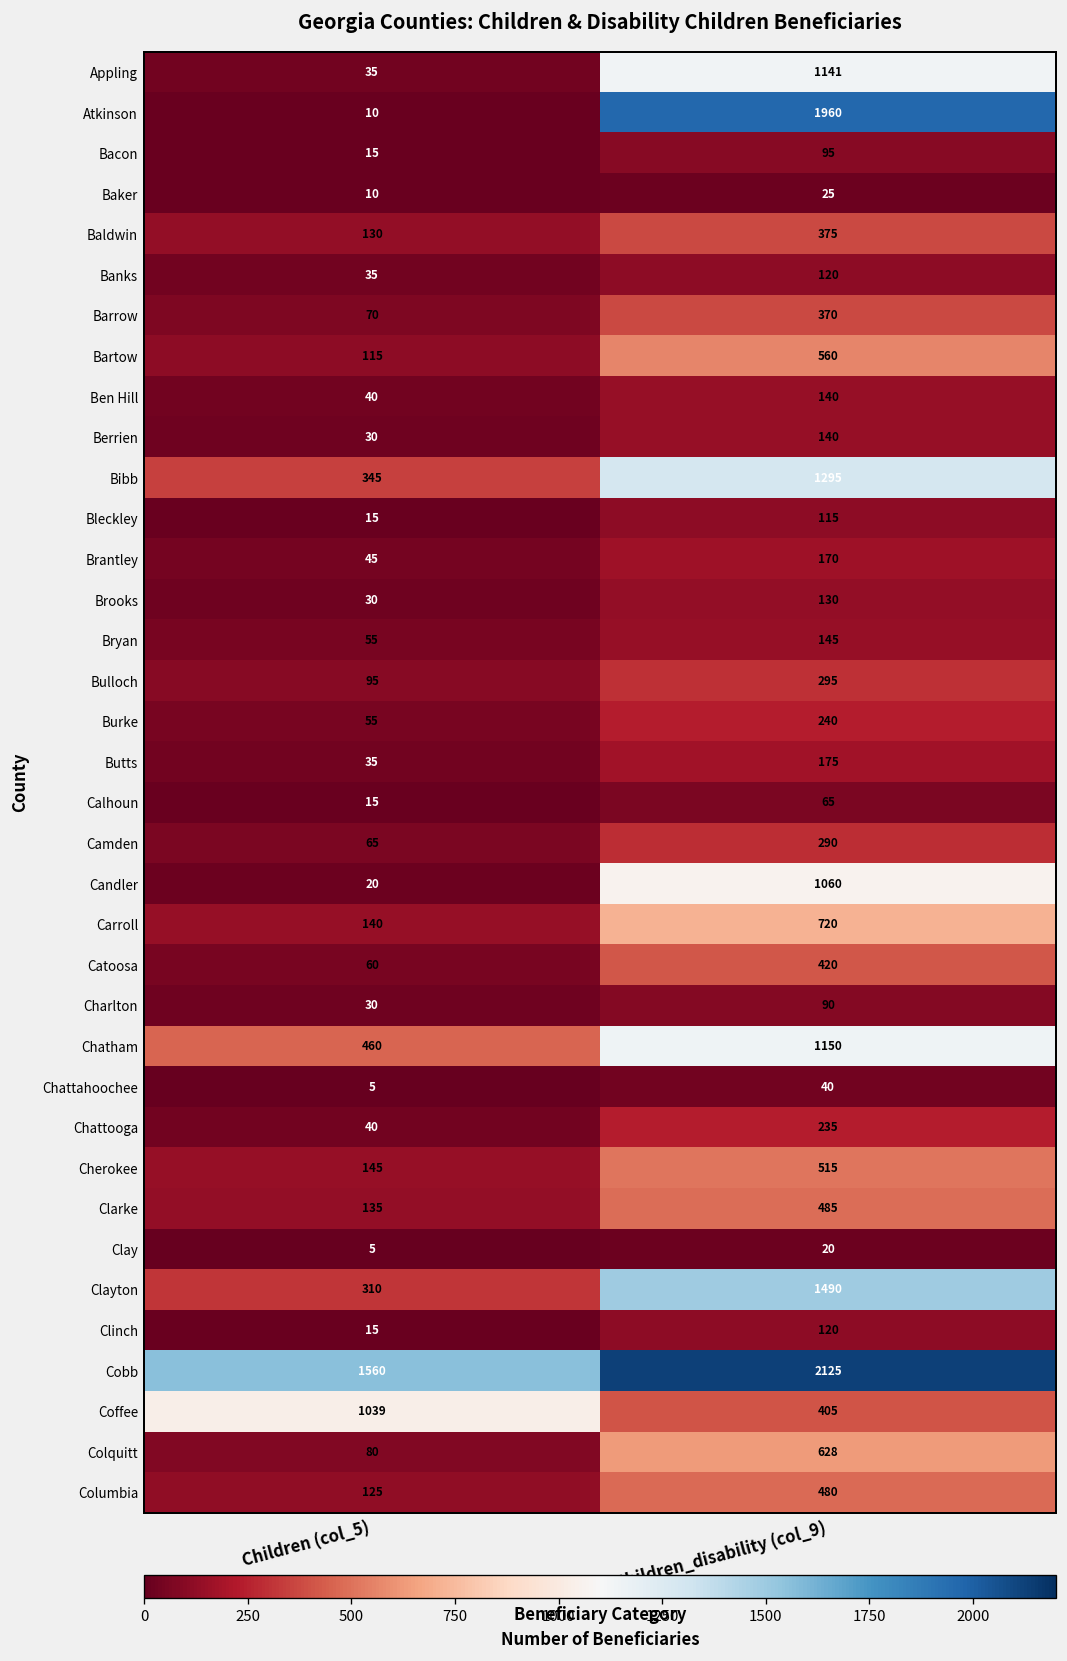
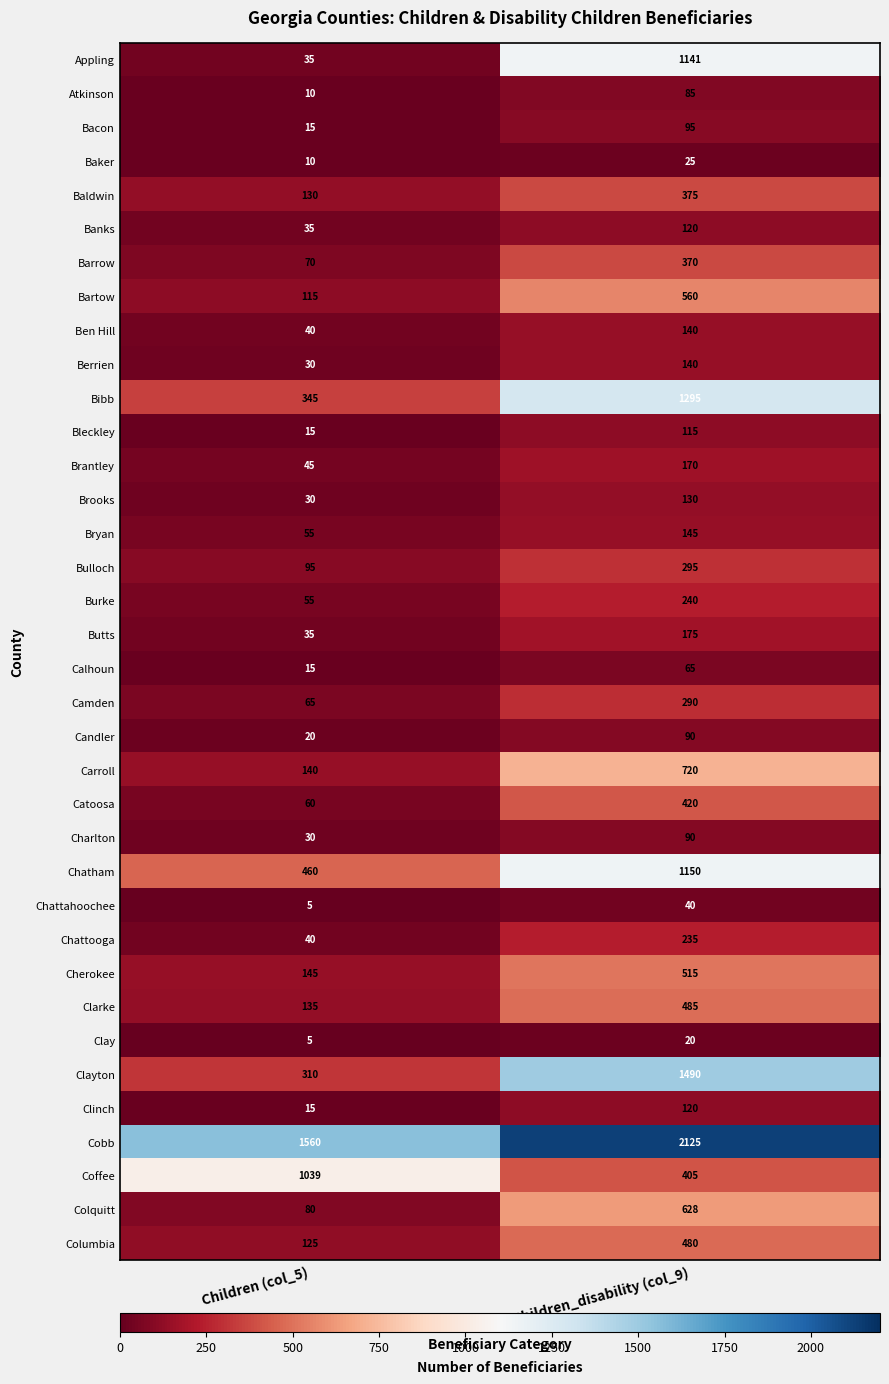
  {
    "Appling": {
      "Children (col_5)": 35,
      "Children_disability (col_9)": 1141
    },
    "Atkinson": {
      "Children (col_5)": 10,
-     "Children_disability (col_9)": 1960
+     "Children_disability (col_9)": 85
    },
    "Bacon": {
      "Children (col_5)": 15,
      "Children_disability (col_9)": 95
    },
    "Baker": {
      "Children (col_5)": 10,
      "Children_disability (col_9)": 25
    },
    "Baldwin": {
      "Children (col_5)": 130,
      "Children_disability (col_9)": 375
    },
    "Banks": {
      "Children (col_5)": 35,
      "Children_disability (col_9)": 120
    },
    "Barrow": {
      "Children (col_5)": 70,
      "Children_disability (col_9)": 370
    },
    "Bartow": {
      "Children (col_5)": 115,
      "Children_disability (col_9)": 560
    },
    "Ben Hill": {
      "Children (col_5)": 40,
      "Children_disability (col_9)": 140
    },
    "Berrien": {
      "Children (col_5)": 30,
      "Children_disability (col_9)": 140
    },
    "Bibb": {
      "Children (col_5)": 345
    },
    "Bleckley": {
      "Children (col_5)": 15,
      "Children_disability (col_9)": 115
    },
    "Brantley": {
      "Children (col_5)": 45,
      "Children_disability (col_9)": 170
    },
    "Brooks": {
      "Children (col_5)": 30,
      "Children_disability (col_9)": 130
    },
    "Bryan": {
      "Children (col_5)": 55,
      "Children_disability (col_9)": 145
    },
    "Bulloch": {
      "Children (col_5)": 95,
      "Children_disability (col_9)": 295
    },
    "Burke": {
      "Children (col_5)": 55,
      "Children_disability (col_9)": 240
    },
    "Butts": {
      "Children (col_5)": 35,
      "Children_disability (col_9)": 175
    },
    "Calhoun": {
      "Children (col_5)": 15,
      "Children_disability (col_9)": 65
    },
    "Camden": {
      "Children (col_5)": 65,
      "Children_disability (col_9)": 290
    },
    "Candler": {
      "Children (col_5)": 20,
-     "Children_disability (col_9)": 1060
+     "Children_disability (col_9)": 90
    },
    "Carroll": {
      "Children (col_5)": 140,
      "Children_disability (col_9)": 720
    },
    "Catoosa": {
      "Children (col_5)": 60,
      "Children_disability (col_9)": 420
    },
    "Charlton": {
      "Children (col_5)": 30,
      "Children_disability (col_9)": 90
    },
    "Chatham": {
      "Children (col_5)": 460,
      "Children_disability (col_9)": 1150
    },
    "Chattahoochee": {
      "Children (col_5)": 5,
      "Children_disability (col_9)": 40
    },
    "Chattooga": {
      "Children (col_5)": 40,
      "Children_disability (col_9)": 235
    },
    "Cherokee": {
      "Children (col_5)": 145,
      "Children_disability (col_9)": 515
    },
    "Clarke": {
      "Children (col_5)": 135,
      "Children_disability (col_9)": 485
    },
    "Clay": {
      "Children (col_5)": 5,
      "Children_disability (col_9)": 20
    },
    "Clayton": {
      "Children (col_5)": 310,
      "Children_disability (col_9)": 1490
    },
    "Clinch": {
      "Children (col_5)": 15,
      "Children_disability (col_9)": 120
    },
    "Cobb": {
      "Children (col_5)": 1560,
      "Children_disability (col_9)": 2125
    },
    "Coffee": {
      "Children (col_5)": 1039,
      "Children_disability (col_9)": 405
    },
    "Colquitt": {
      "Children (col_5)": 80,
      "Children_disability (col_9)": 628
    },
    "Columbia": {
      "Children (col_5)": 125,
      "Children_disability (col_9)": 480
    }
  }
